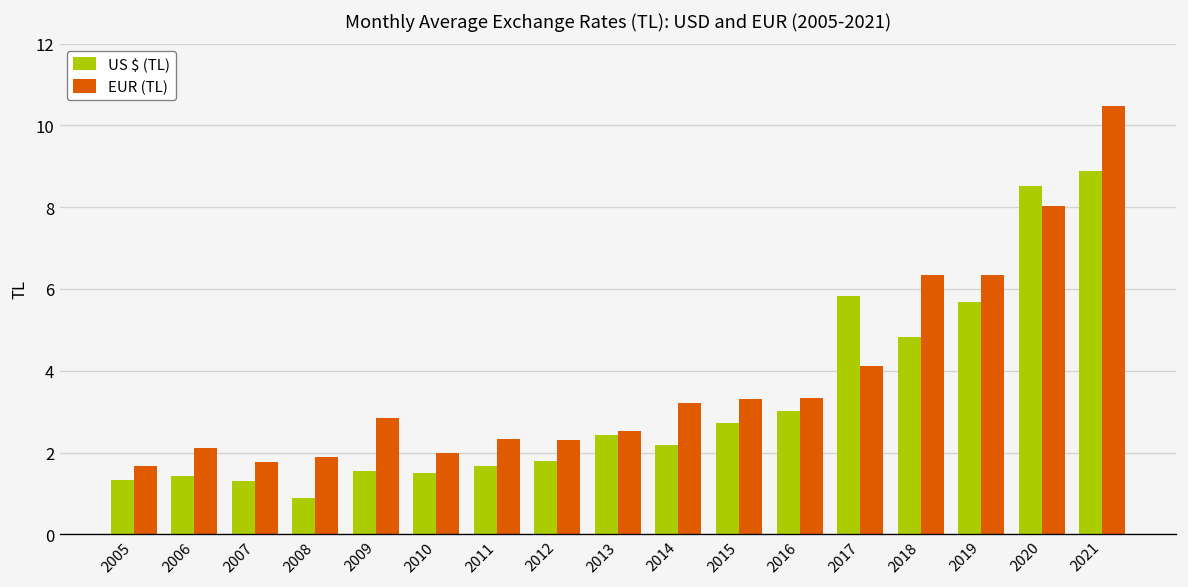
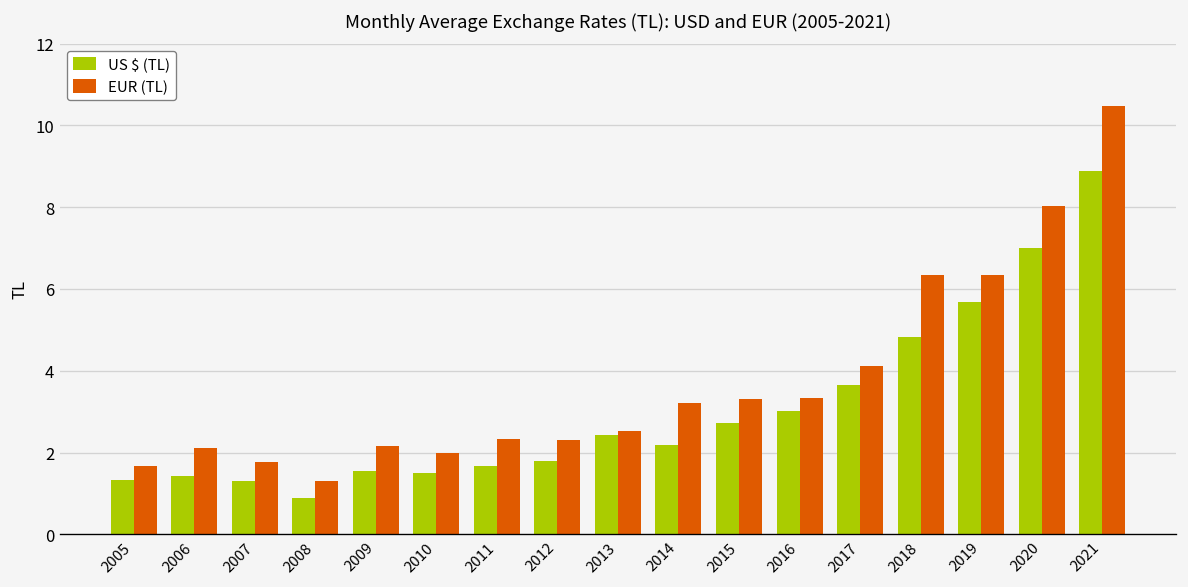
  {
    "US $ (TL)": {
      "2005": 1.3,
      "2006": 1.4,
      "2007": 1.3,
      "2008": 0.9,
      "2009": 1.5,
      "2010": 1.5,
      "2011": 1.7,
      "2012": 1.8,
      "2013": 2.4,
      "2014": 2.2,
      "2015": 2.7,
      "2016": 3.0,
-     "2017": 5.8,
+     "2017": 3.6,
      "2018": 4.8,
      "2019": 5.7,
-     "2020": 8.5,
+     "2020": 7.0,
      "2021": 8.9
    },
    "EUR (TL)": {
      "2005": 1.7,
      "2006": 2.1,
      "2007": 1.8,
-     "2008": 1.9,
-     "2009": 2.8,
+     "2008": 1.3,
+     "2009": 2.2,
      "2010": 2.0,
      "2011": 2.3,
      "2012": 2.3,
      "2013": 2.5,
      "2014": 3.2,
      "2015": 3.3,
      "2016": 3.3,
      "2017": 4.1,
      "2018": 6.3,
      "2019": 6.3,
      "2020": 8.0,
      "2021": 10.5
    }
  }
